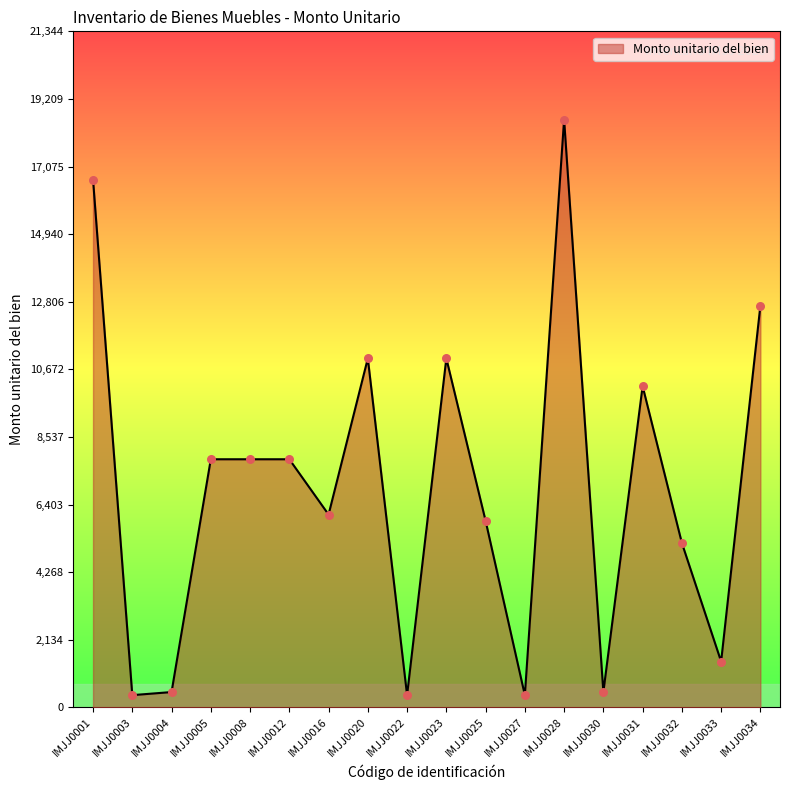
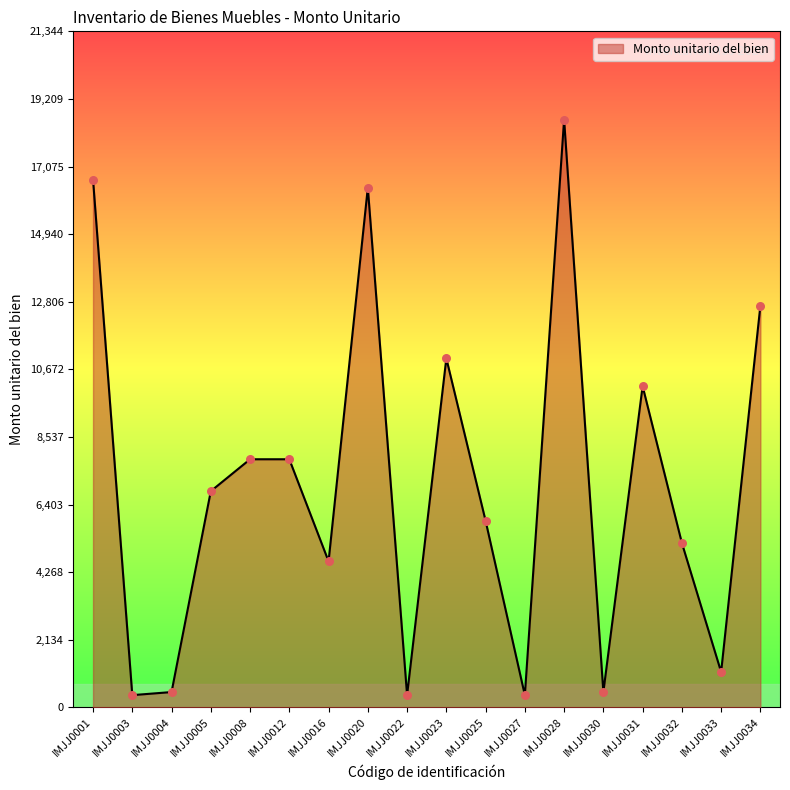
  {
    "IMJJ0001": "16,700",
-   "IMJJ0005": "7,800",
+   "IMJJ0005": "6,800",
    "IMJJ0008": "7,800",
    "IMJJ0012": "7,800",
-   "IMJJ0016": "6,100",
-   "IMJJ0020": "11,000",
+   "IMJJ0016": "4,600",
+   "IMJJ0020": "16,400",
    "IMJJ0023": "11,000",
    "IMJJ0025": "5,900",
    "IMJJ0028": "18,600",
    "IMJJ0031": "10,100",
    "IMJJ0032": "5,200",
-   "IMJJ0033": "1,500",
+   "IMJJ0033": "1,100",
    "IMJJ0034": "12,700"
  }
